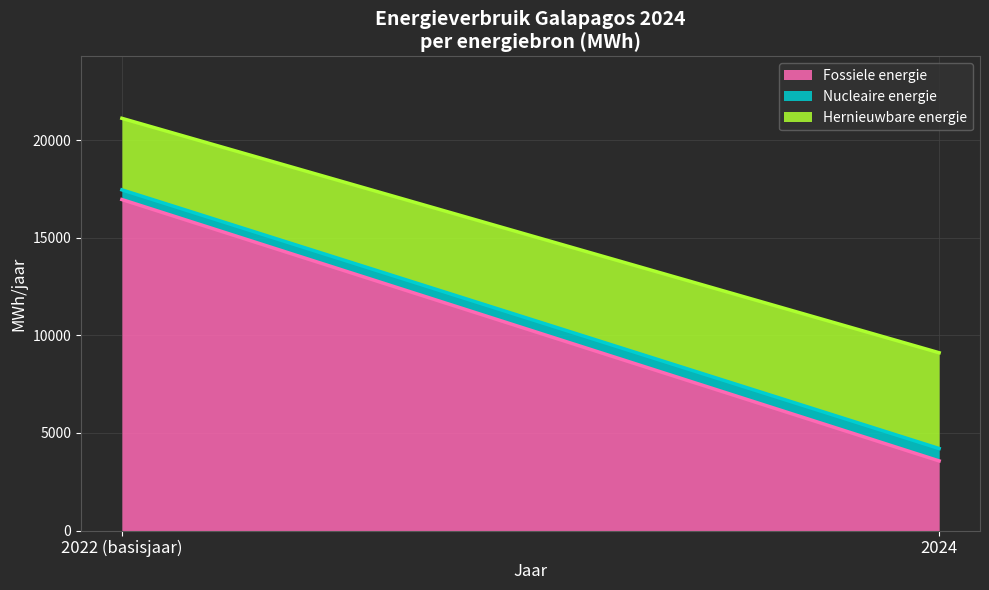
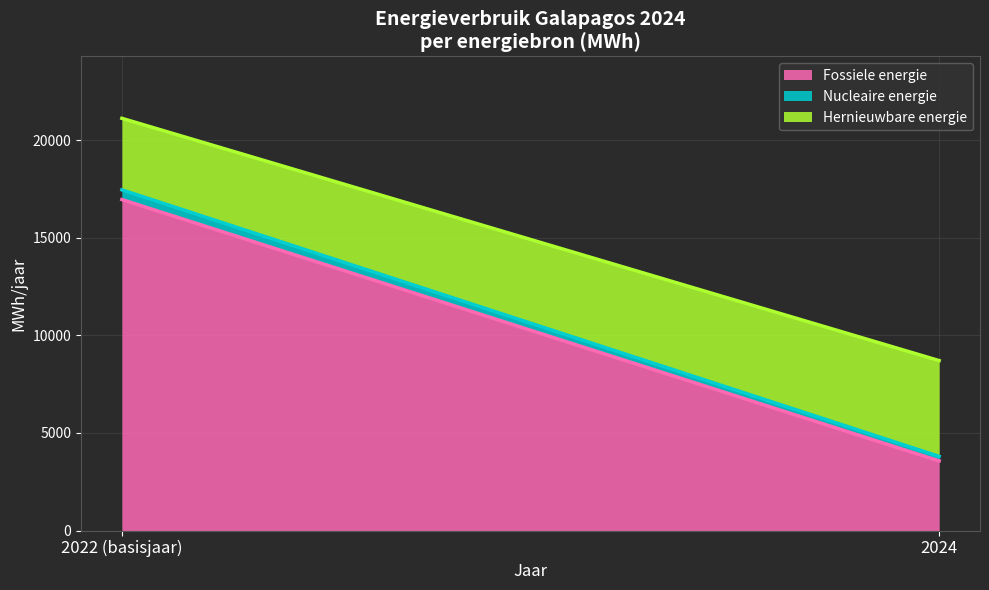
  {
    "Fossiele energie": {
      "2022 (basisjaar)": 17000,
      "2024": 3600
    },
    "Nucleaire energie": {
      "2022 (basisjaar)": 500,
-     "2024": 600
+     "2024": 200
    },
    "Hernieuwbare energie": {
      "2022 (basisjaar)": 3700,
      "2024": 4900
    }
  }
